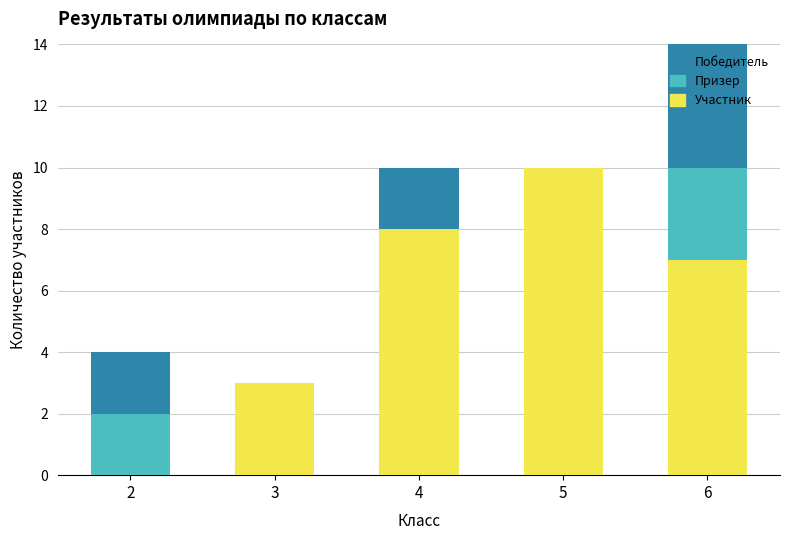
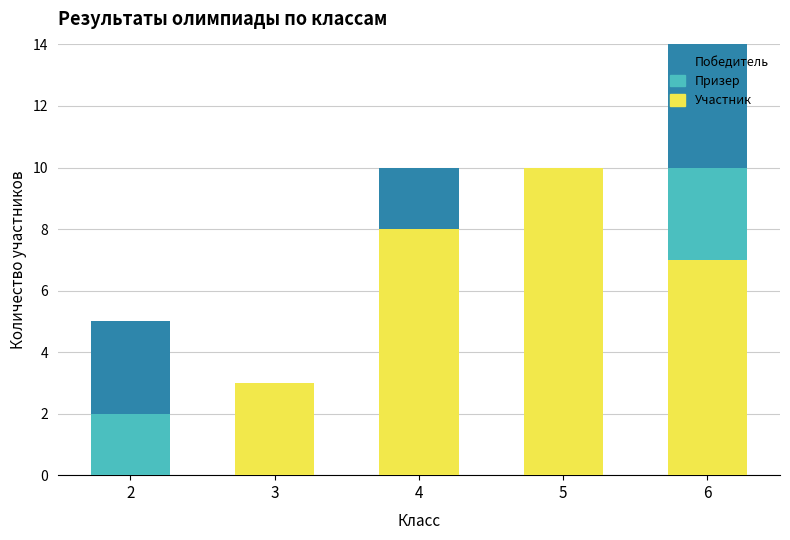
  {
    "Участник": {
      "2": 0,
      "3": 3,
      "4": 8,
      "5": 10,
      "6": 7
    },
    "Победитель": {
-     "2": 2,
+     "2": 3,
      "3": 0,
      "4": 2,
      "5": 0,
      "6": 4
    }
  }
